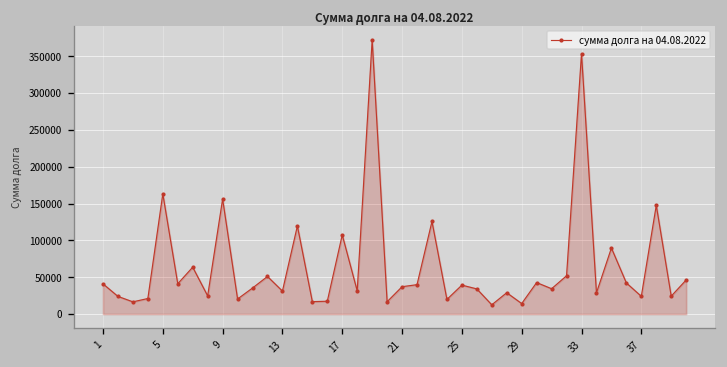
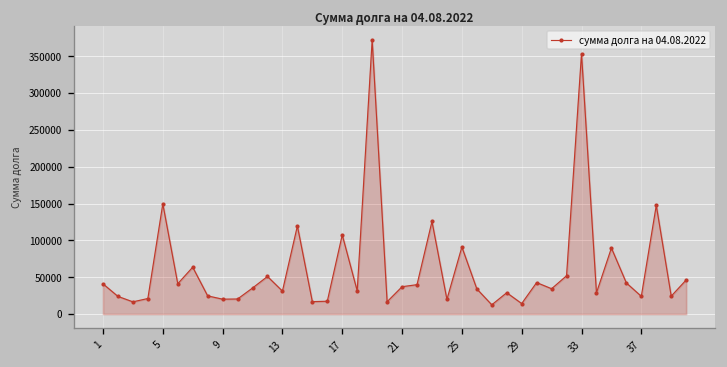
  {
    "1": 40000,
-   "5": 160000,
-   "9": 160000,
+   "5": 150000,
+   "9": 20000,
    "13": 30000,
    "17": 110000,
    "21": 40000,
-   "25": 40000,
+   "25": 90000,
    "29": 10000,
    "33": 350000,
    "37": 20000
  }
